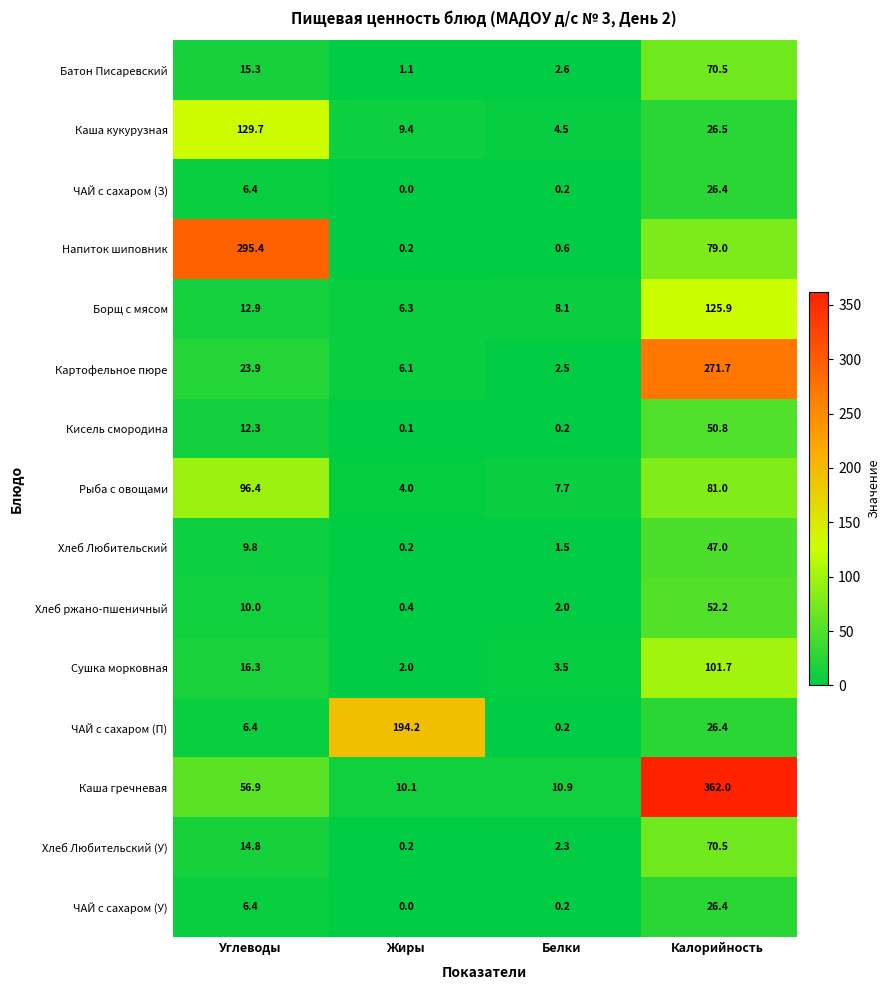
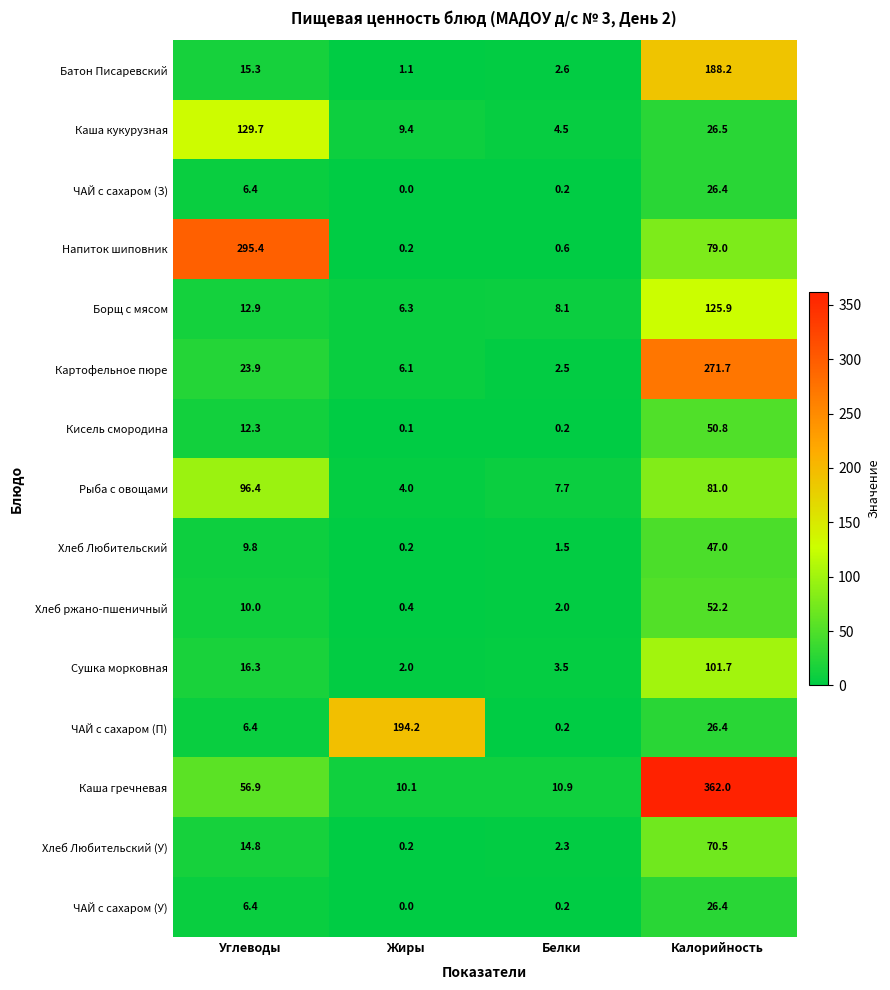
  {
    "Батон Писаревский": {
      "Углеводы": 15.3,
      "Жиры": 1.1,
      "Белки": 2.6,
-     "Калорийность": 70.5
+     "Калорийность": 188.2
    },
    "Каша кукурузная": {
      "Углеводы": 129.7,
      "Жиры": 9.4,
      "Белки": 4.5,
      "Калорийность": 26.5
    },
    "ЧАЙ с сахаром (З)": {
      "Углеводы": 6.4,
      "Жиры": 0.0,
      "Белки": 0.2,
      "Калорийность": 26.4
    },
    "Напиток шиповник": {
      "Углеводы": 295.4,
      "Жиры": 0.2,
      "Белки": 0.6,
      "Калорийность": 79.0
    },
    "Борщ с мясом": {
      "Углеводы": 12.9,
      "Жиры": 6.3,
      "Белки": 8.1,
      "Калорийность": 125.9
    },
    "Картофельное пюре": {
      "Углеводы": 23.9,
      "Жиры": 6.1,
      "Белки": 2.5,
      "Калорийность": 271.7
    },
    "Кисель смородина": {
      "Углеводы": 12.3,
      "Жиры": 0.1,
      "Белки": 0.2,
      "Калорийность": 50.8
    },
    "Рыба с овощами": {
      "Углеводы": 96.4,
      "Жиры": 4.0,
      "Белки": 7.7,
      "Калорийность": 81.0
    },
    "Хлеб Любительский": {
      "Углеводы": 9.8,
      "Жиры": 0.2,
      "Белки": 1.5,
      "Калорийность": 47.0
    },
    "Хлеб ржано-пшеничный": {
      "Углеводы": 10.0,
      "Жиры": 0.4,
      "Белки": 2.0,
      "Калорийность": 52.2
    },
    "Сушка морковная": {
      "Углеводы": 16.3,
      "Жиры": 2.0,
      "Белки": 3.5,
      "Калорийность": 101.7
    },
    "ЧАЙ с сахаром (П)": {
      "Углеводы": 6.4,
      "Жиры": 194.2,
      "Белки": 0.2,
      "Калорийность": 26.4
    },
    "Каша гречневая": {
      "Углеводы": 56.9,
      "Жиры": 10.1,
      "Белки": 10.9,
      "Калорийность": 362.0
    },
    "Хлеб Любительский (У)": {
      "Углеводы": 14.8,
      "Жиры": 0.2,
      "Белки": 2.3,
      "Калорийность": 70.5
    },
    "ЧАЙ с сахаром (У)": {
      "Углеводы": 6.4,
      "Жиры": 0.0,
      "Белки": 0.2,
      "Калорийность": 26.4
    }
  }
